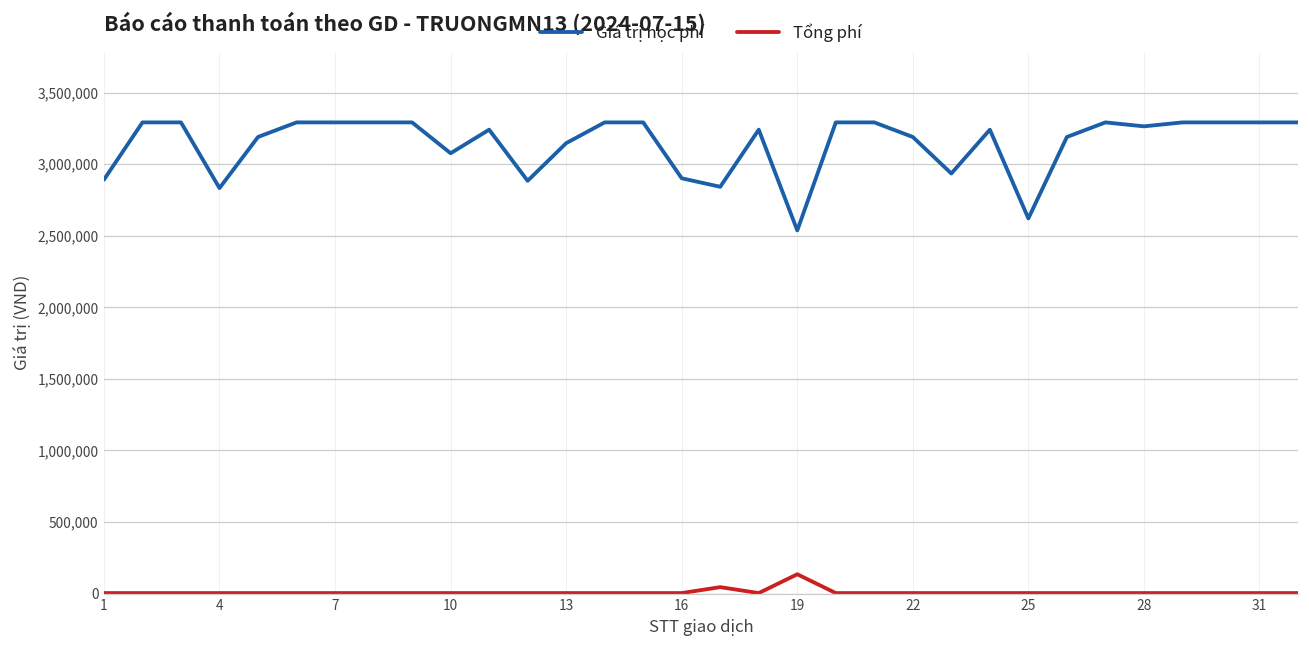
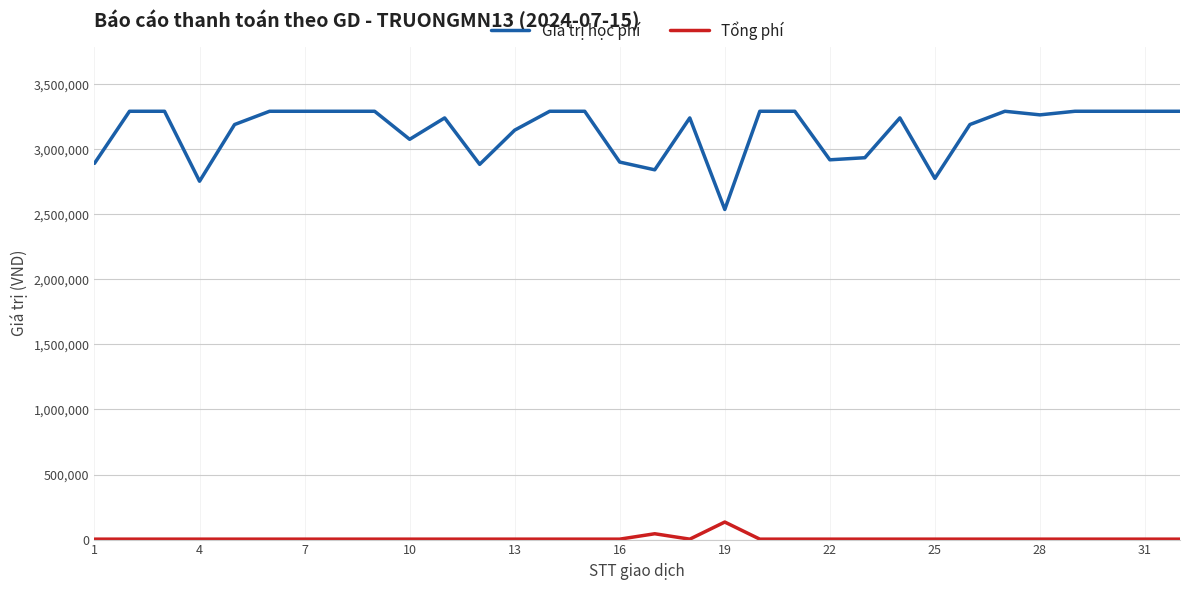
  {
    "Giá trị học phí": {
      "1": "2,890,000",
-     "4": "2,830,000",
+     "4": "2,750,000",
      "7": "3,290,000",
      "10": "3,080,000",
      "13": "3,150,000",
      "16": "2,900,000",
      "19": "2,540,000",
-     "22": "3,190,000",
-     "25": "2,620,000",
+     "22": "2,920,000",
+     "25": "2,780,000",
      "28": "3,260,000",
      "31": "3,290,000"
    },
    "Tổng phí": {
      "1": "0",
      "4": "0",
      "7": "0",
      "10": "0",
      "13": "0",
      "16": "0",
      "19": "130,000",
      "22": "0",
      "25": "0",
      "28": "0",
      "31": "0"
    }
  }
